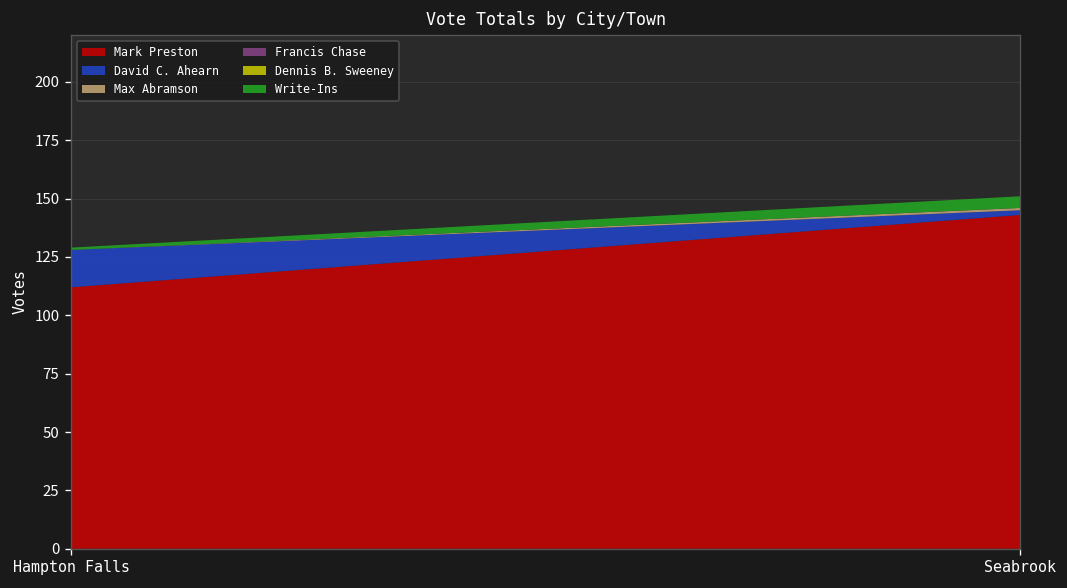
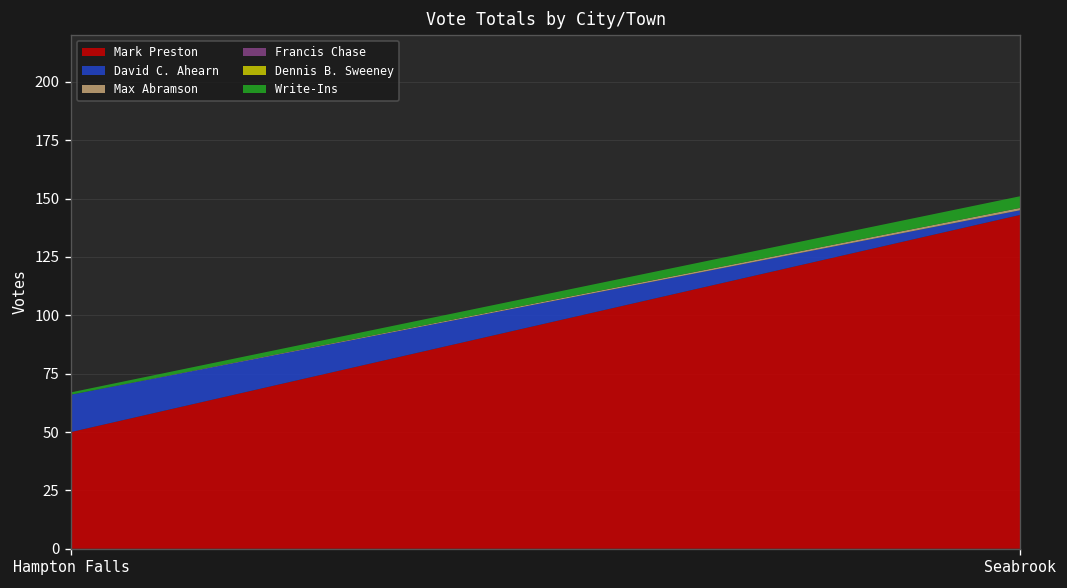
  {
    "Mark Preston": {
-     "Hampton Falls": 112,
+     "Hampton Falls": 50,
      "Seabrook": 143
    },
    "Write-Ins": {
      "Seabrook": 5
    }
  }
